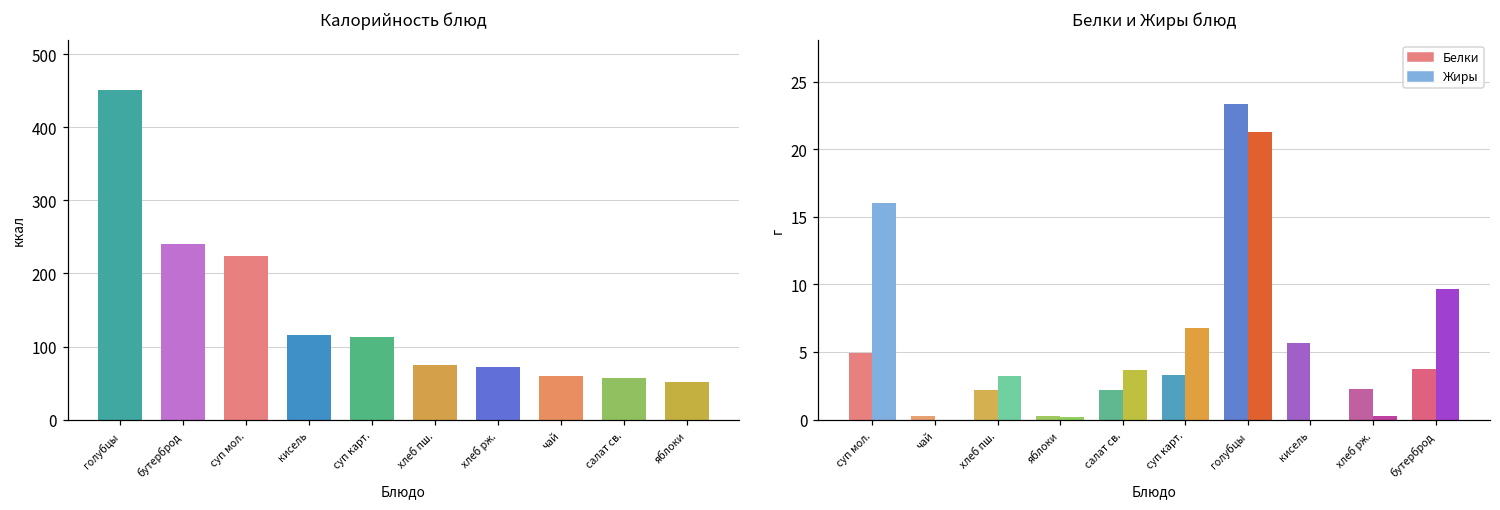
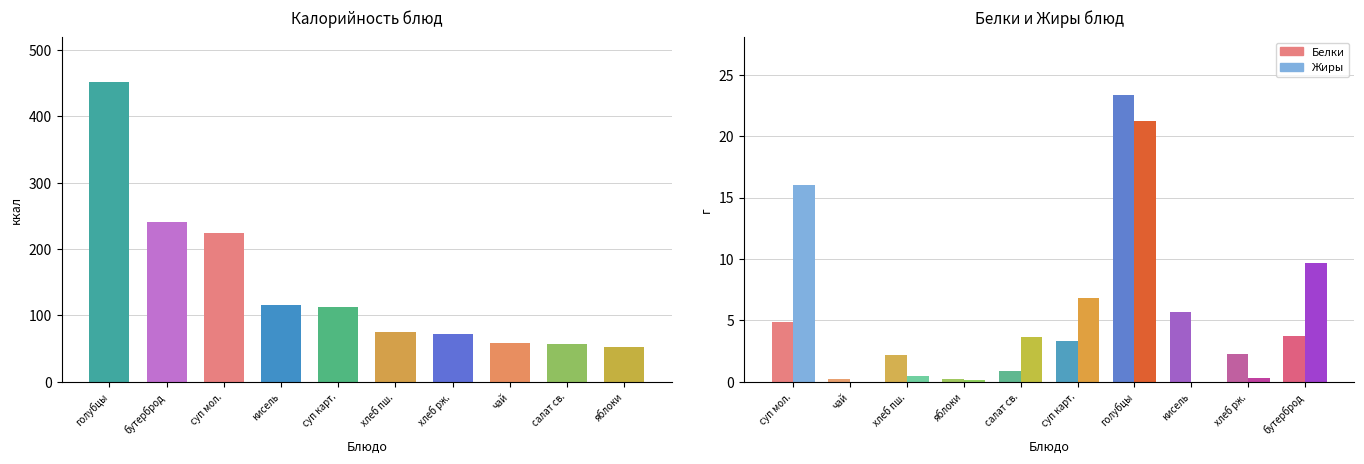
  {
    "Калорийность блюд": {
      "голубцы": 450,
      "бутерброд": 240,
      "суп мол.": 220,
      "кисель": 120,
      "суп карт.": 110,
      "хлеб пш.": 80,
      "хлеб рж.": 70,
      "чай": 60,
      "салат св.": 60,
      "яблоки": 50
    },
    "Белки и Жиры блюд": {
      "Белки": {
        "суп мол.": 4.9,
        "чай": 0.3,
        "хлеб пш.": 2.2,
        "яблоки": 0.3,
-       "салат св.": 2.2,
+       "салат св.": 0.9,
        "суп карт.": 3.3,
        "голубцы": 23.4,
        "кисель": 5.7,
        "хлеб рж.": 2.3,
        "бутерброд": 3.8
      },
      "Жиры": {
        "суп мол.": 16.0,
        "чай": 0.0,
-       "хлеб пш.": 3.2,
+       "хлеб пш.": 0.5,
        "салат св.": 3.7,
        "суп карт.": 6.8,
        "голубцы": 21.3,
        "кисель": 0.0,
        "хлеб рж.": 0.3,
        "бутерброд": 9.7
      }
    }
  }
